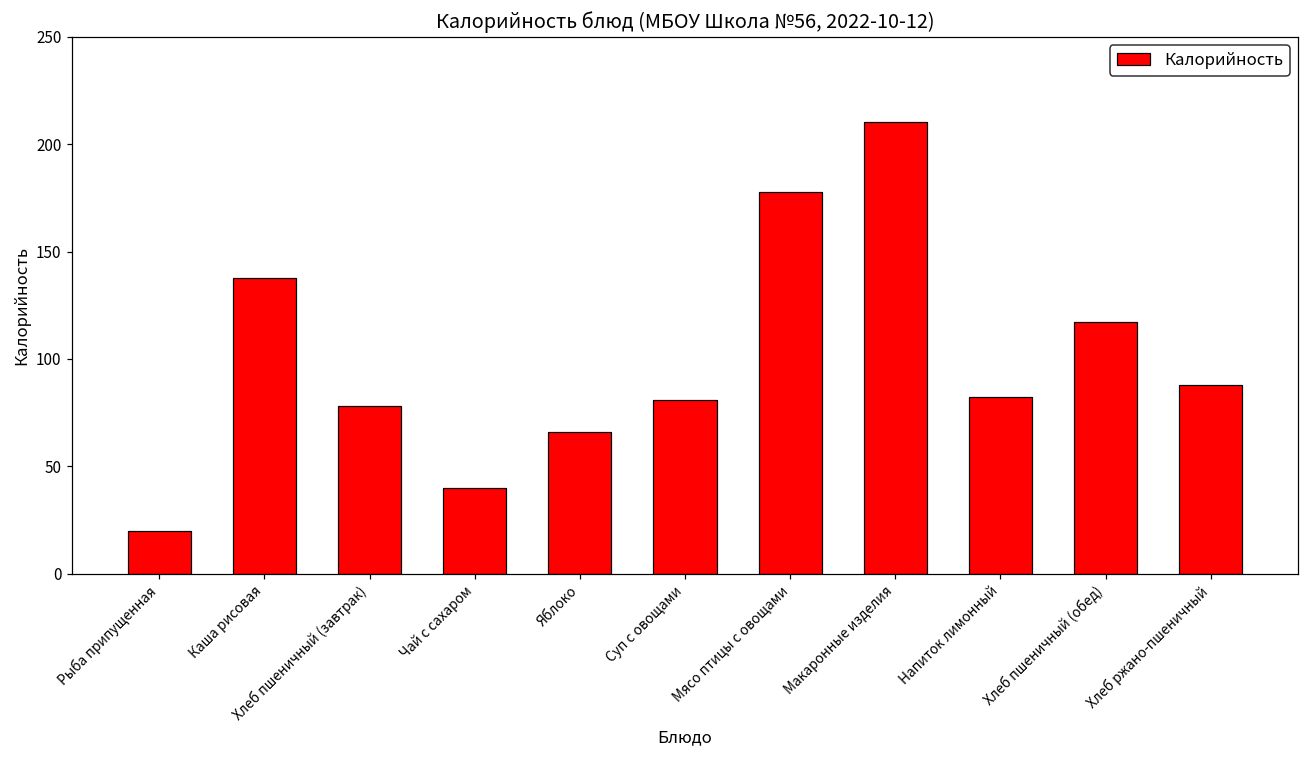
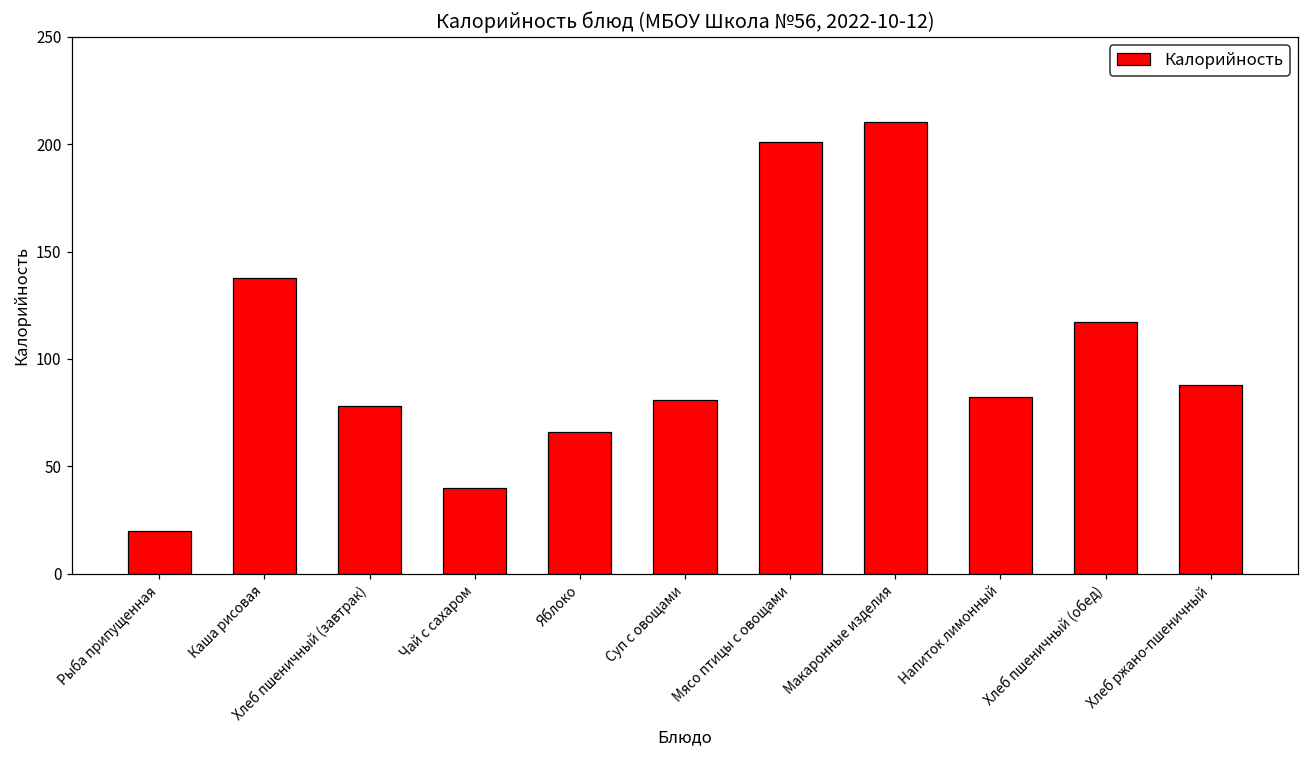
  {
    "Рыба припущенная": 20,
    "Каша рисовая": 138,
    "Хлеб пшеничный (завтрак)": 78,
    "Чай с сахаром": 40,
    "Яблоко": 66,
    "Суп с овощами": 81,
-   "Мясо птицы с овощами": 178,
+   "Мясо птицы с овощами": 201,
    "Макаронные изделия": 211,
    "Напиток лимонный": 82,
    "Хлеб пшеничный (обед)": 117,
    "Хлеб ржано-пшеничный": 88
  }
